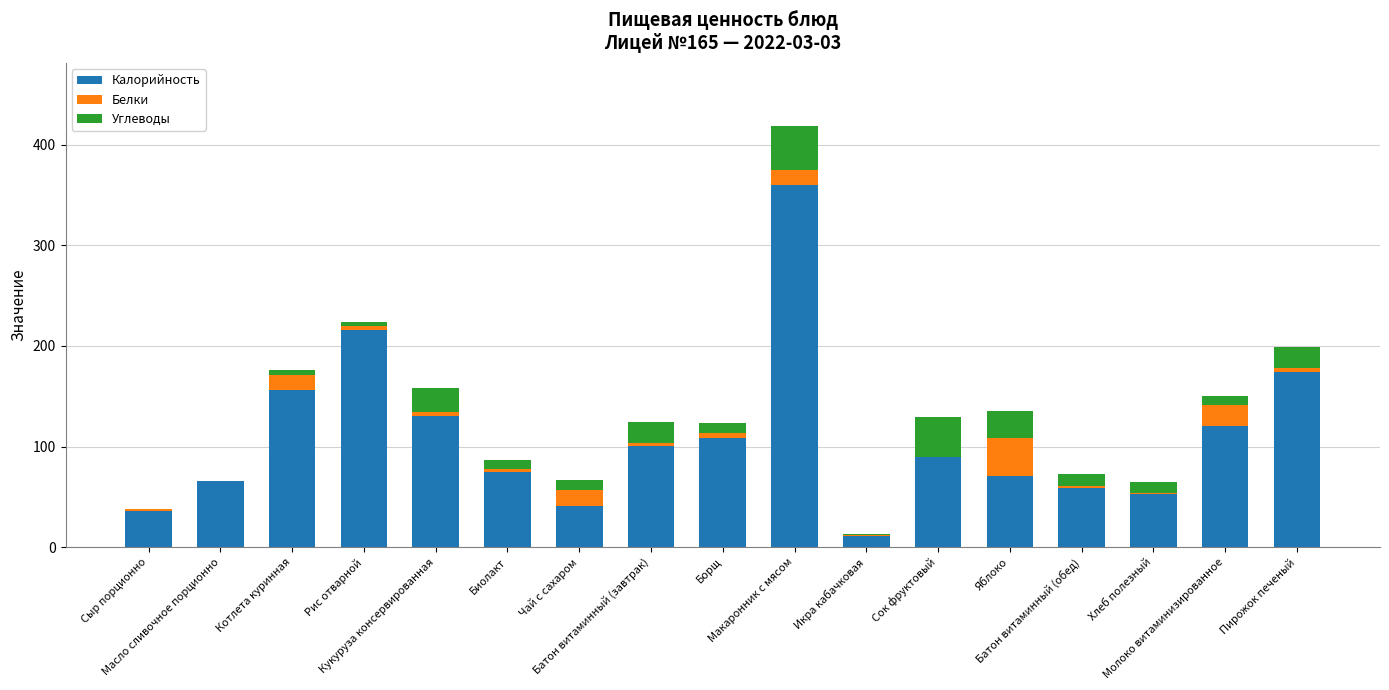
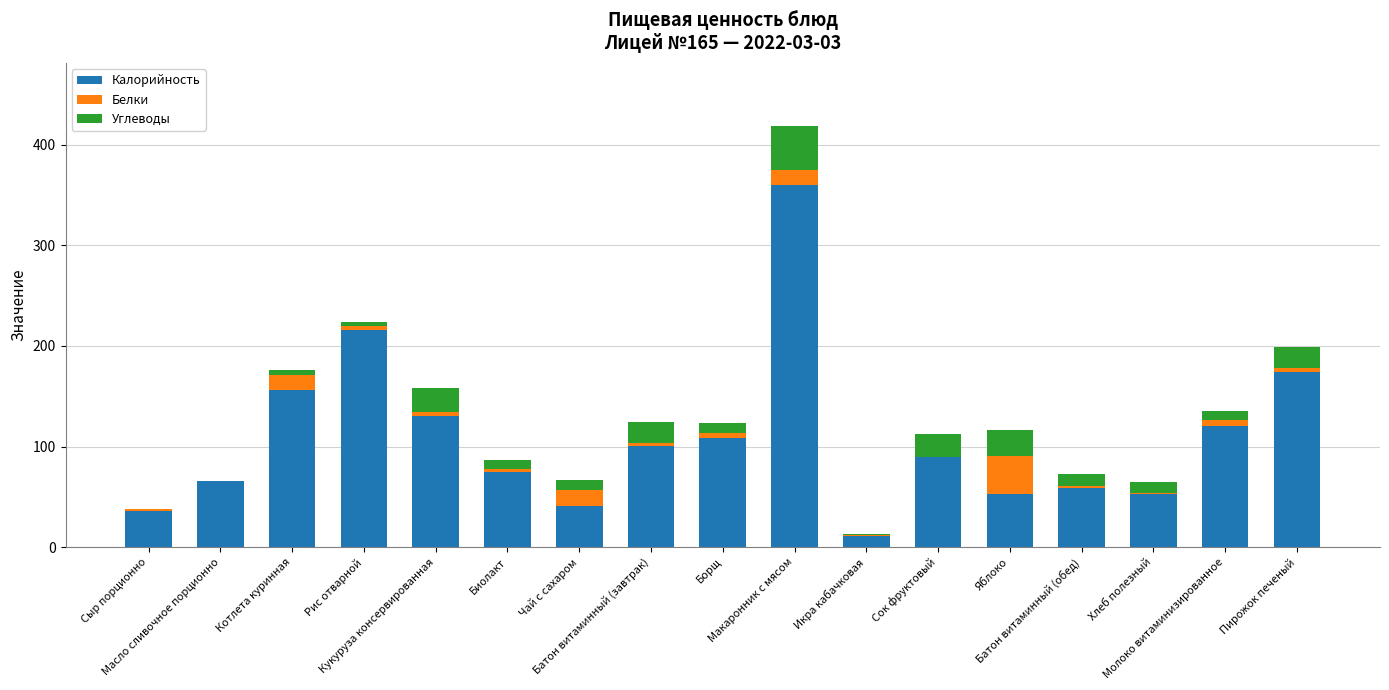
  {
    "Калорийность": {
      "Сыр порционно": 36,
      "Масло сливочное порционно": 66,
      "Котлета куринная": 156,
      "Рис отварной": 216,
      "Кукуруза консервированная": 130,
      "Биолакт": 75,
      "Чай с сахаром": 41,
      "Батон витаминный (завтрак)": 101,
      "Борщ": 108,
      "Макаронник с мясом": 360,
      "Икра кабачковая": 12,
      "Сок фруктовый": 90,
-     "Яблоко": 71,
+     "Яблоко": 53,
      "Батон витаминный (обед)": 59,
      "Хлеб полезный": 53,
      "Молоко витаминизированное": 120,
      "Пирожок печеный": 174
    },
    "Белки": {
      "Котлета куринная": 15,
      "Рис отварной": 4,
      "Кукуруза консервированная": 4,
      "Биолакт": 3,
      "Чай с сахаром": 15,
      "Батон витаминный (завтрак)": 3,
      "Борщ": 6,
      "Макаронник с мясом": 15,
      "Сок фруктовый": 0,
      "Яблоко": 38,
-     "Молоко витаминизированное": 21,
+     "Молоко витаминизированное": 6,
      "Пирожок печеный": 4
    },
    "Углеводы": {
      "Сыр порционно": 0,
      "Котлета куринная": 5,
      "Рис отварной": 4,
      "Кукуруза консервированная": 24,
      "Биолакт": 9,
      "Чай с сахаром": 10,
      "Батон витаминный (завтрак)": 21,
      "Борщ": 10,
      "Макаронник с мясом": 44,
-     "Сок фруктовый": 39,
+     "Сок фруктовый": 22,
      "Яблоко": 26,
      "Батон витаминный (обед)": 12,
      "Хлеб полезный": 11,
      "Молоко витаминизированное": 9,
      "Пирожок печеный": 21
    }
  }
